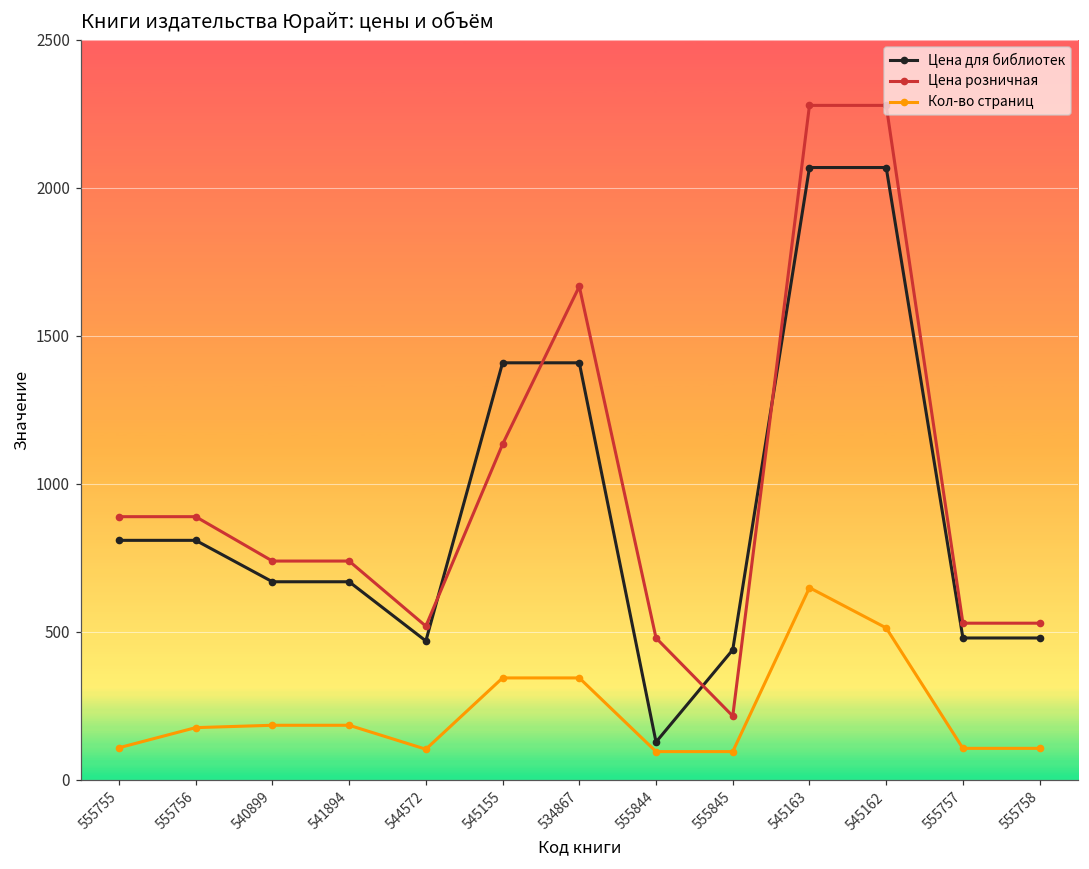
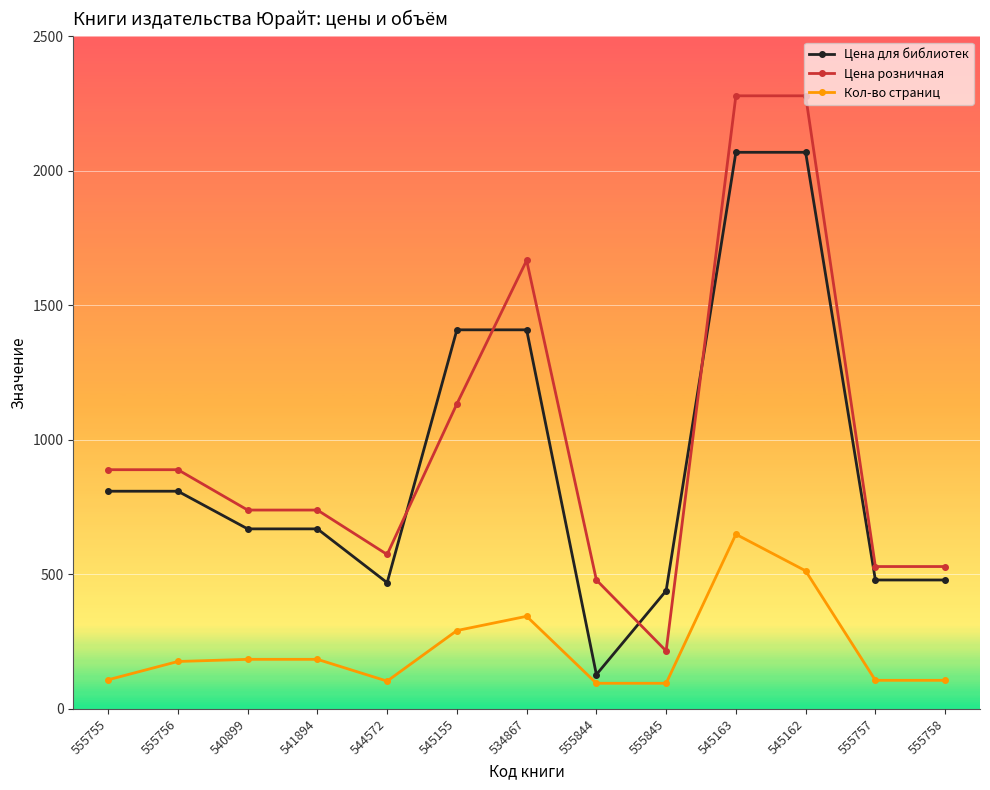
  {
    "Цена для библиотек": {
      "555755": 810,
      "555756": 810,
      "540899": 670,
      "541894": 670,
      "544572": 470,
      "545155": 1410,
      "534867": 1410,
      "555844": 130,
      "555845": 440,
      "545163": 2070,
      "545162": 2070,
      "555757": 480,
      "555758": 480
    },
    "Цена розничная": {
      "555755": 890,
      "555756": 890,
      "540899": 740,
      "541894": 740,
-     "544572": 520,
+     "544572": 570,
      "545155": 1130,
      "534867": 1670,
      "555844": 480,
      "555845": 220,
      "545163": 2280,
      "555757": 530,
      "555758": 530
    },
    "Кол-во страниц": {
      "555755": 110,
      "555756": 180,
      "540899": 180,
      "541894": 180,
      "544572": 100,
-     "545155": 340,
+     "545155": 290,
      "534867": 340,
      "555844": 100,
      "555845": 100,
      "545163": 650,
      "545162": 510,
      "555757": 110,
      "555758": 110
    }
  }
